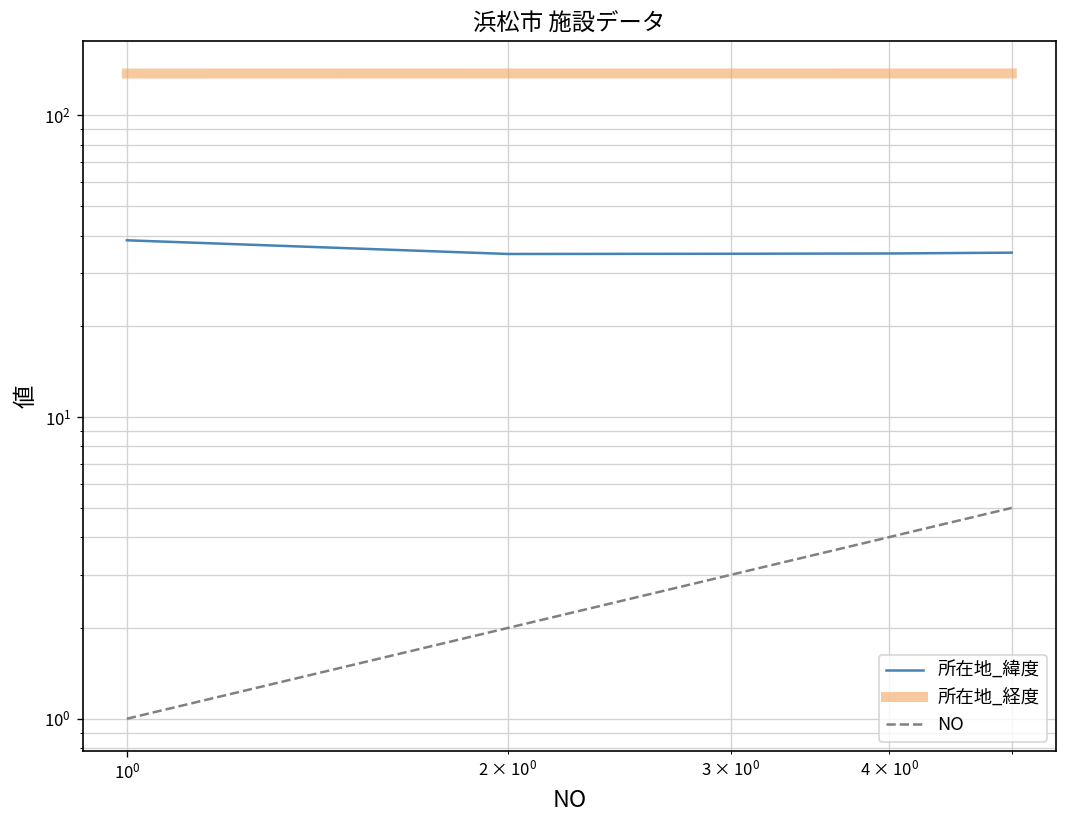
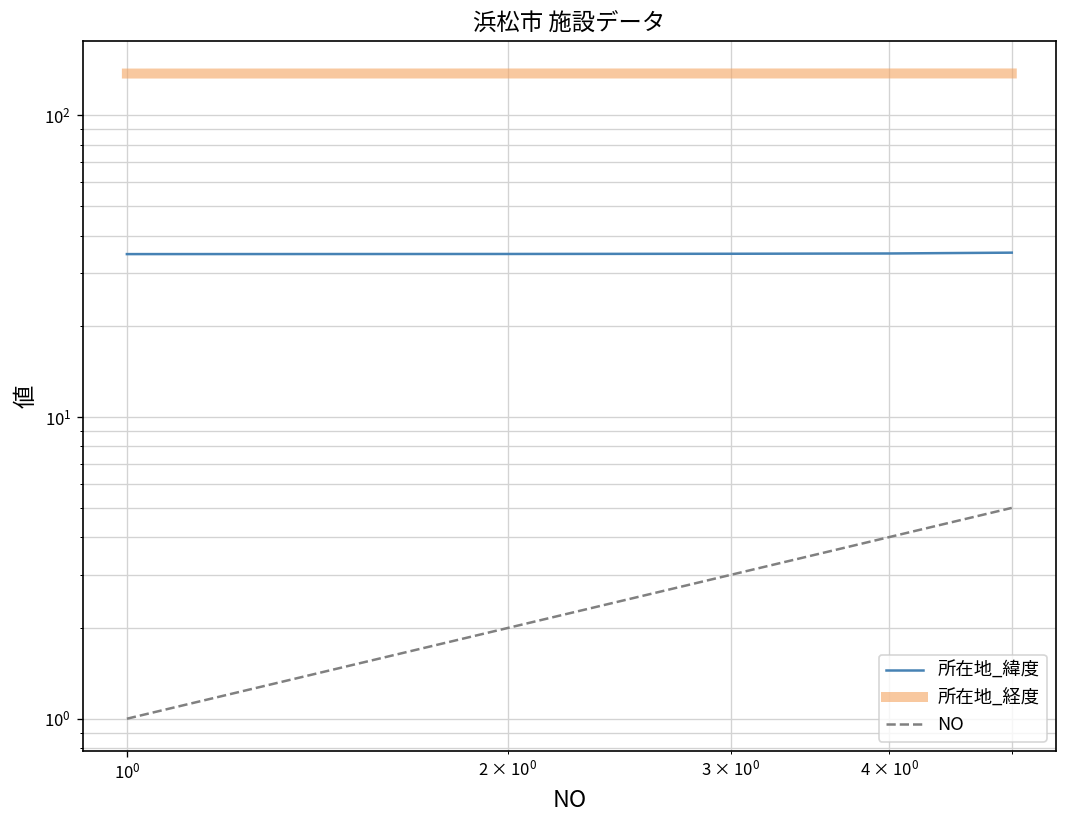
  {
    "所在地_緯度": {
-     "10^0": 39
+     "10^0": 35
    },
    "所在地_経度": {
      "10^0": 140
    },
    "NO": {
      "10^0": 1
    }
  }
